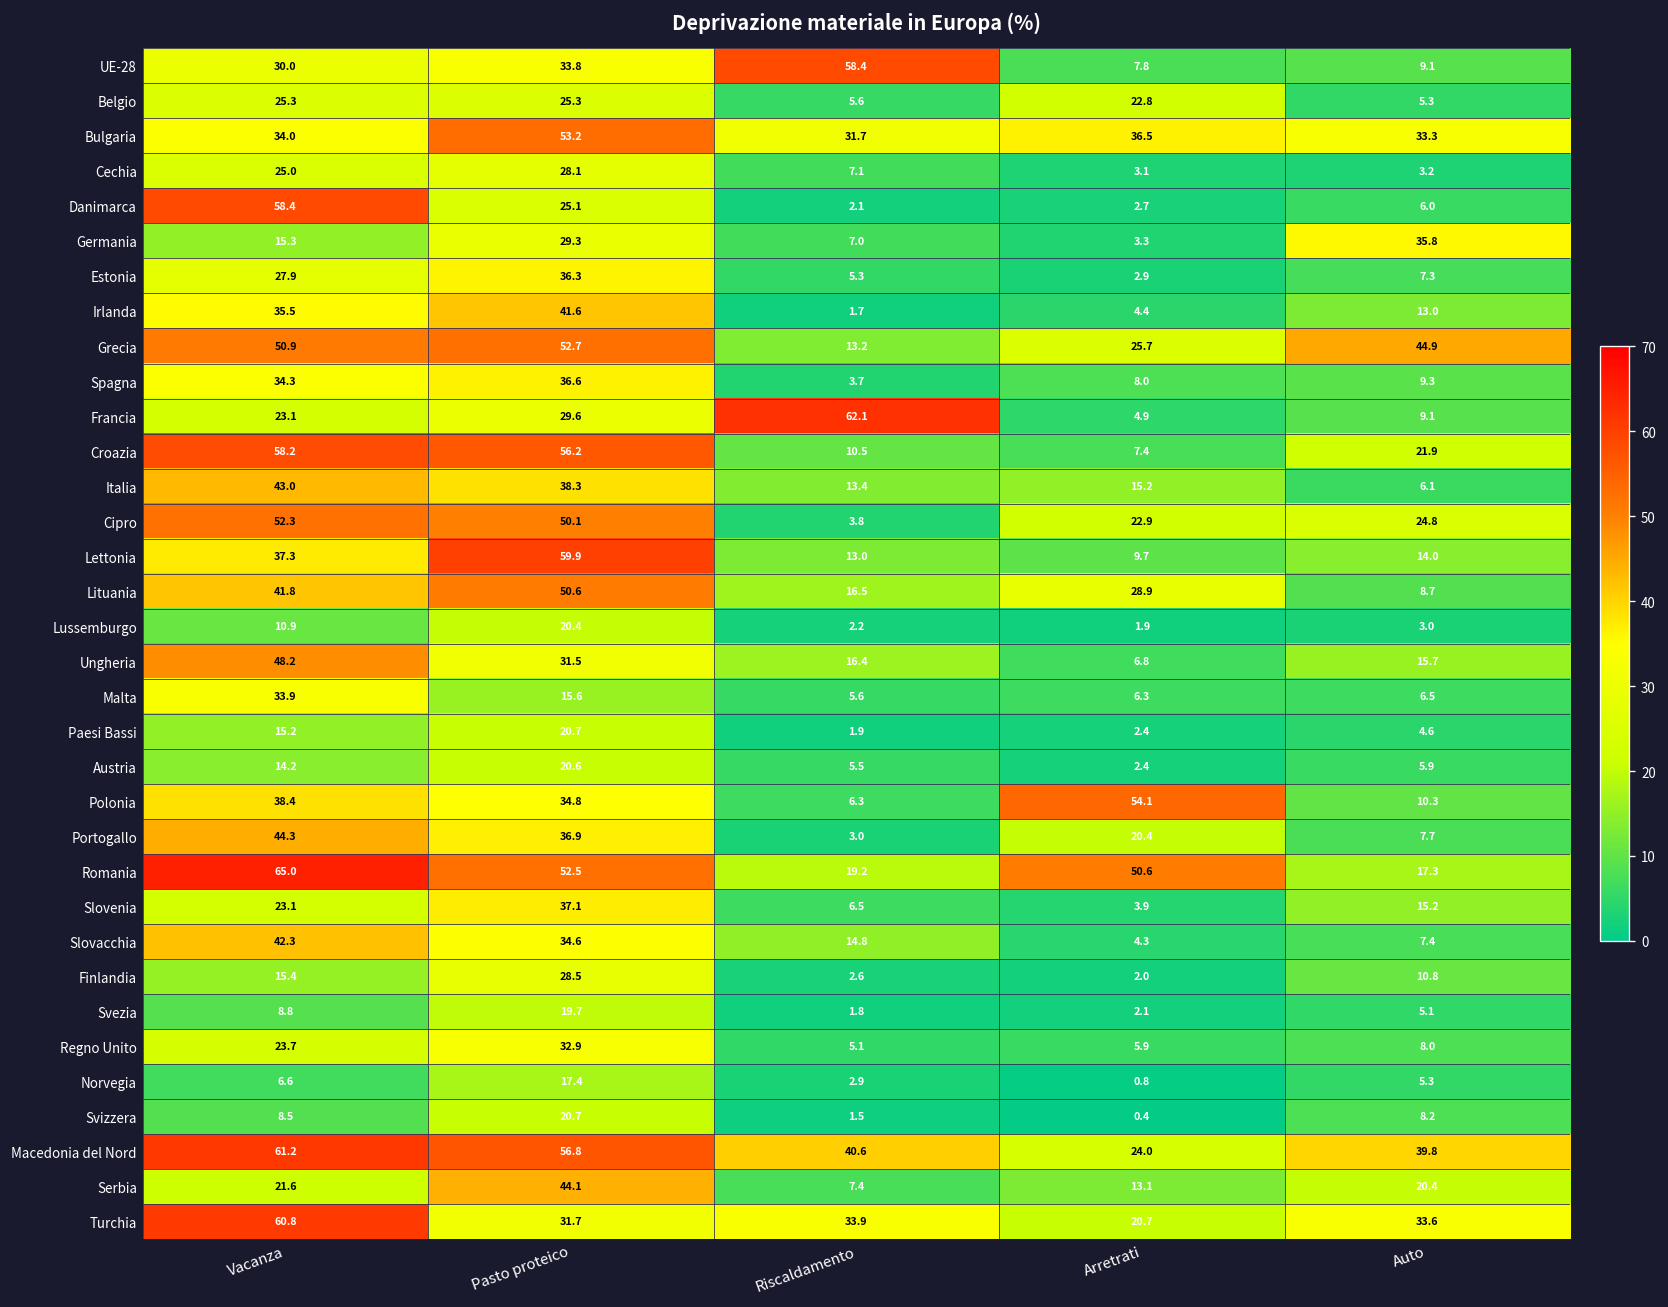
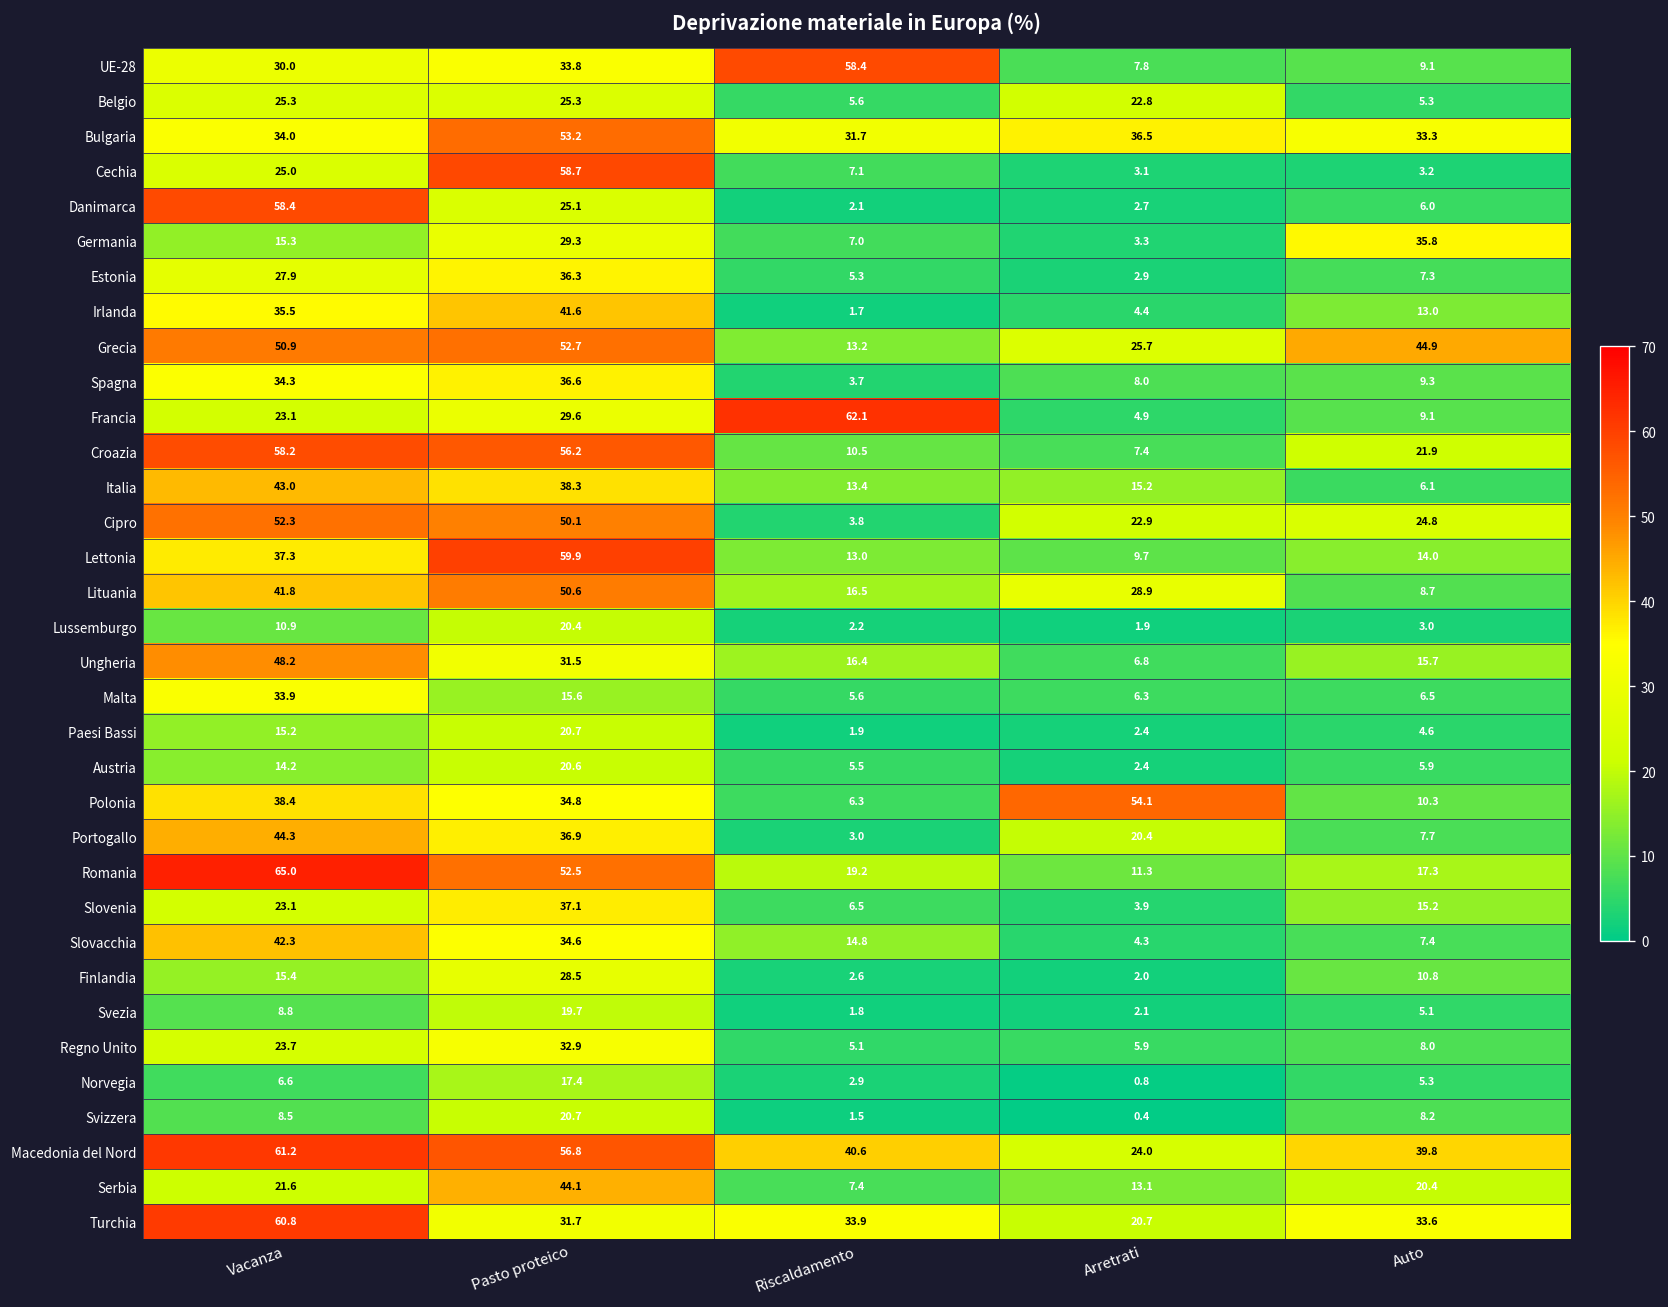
  {
    "UE-28": {
      "Vacanza": 30.0,
      "Pasto proteico": 33.8,
      "Riscaldamento": 58.4,
      "Arretrati": 7.8,
      "Auto": 9.1
    },
    "Belgio": {
      "Vacanza": 25.3,
      "Pasto proteico": 25.3,
      "Riscaldamento": 5.6,
      "Arretrati": 22.8,
      "Auto": 5.3
    },
    "Bulgaria": {
      "Vacanza": 34.0,
      "Pasto proteico": 53.2,
      "Riscaldamento": 31.7,
      "Arretrati": 36.5,
      "Auto": 33.3
    },
    "Cechia": {
      "Vacanza": 25.0,
-     "Pasto proteico": 28.1,
+     "Pasto proteico": 58.7,
      "Riscaldamento": 7.1,
      "Arretrati": 3.1,
      "Auto": 3.2
    },
    "Danimarca": {
      "Vacanza": 58.4,
      "Pasto proteico": 25.1,
      "Riscaldamento": 2.1,
      "Arretrati": 2.7,
      "Auto": 6.0
    },
    "Germania": {
      "Vacanza": 15.3,
      "Pasto proteico": 29.3,
      "Riscaldamento": 7.0,
      "Arretrati": 3.3,
      "Auto": 35.8
    },
    "Estonia": {
      "Vacanza": 27.9,
      "Pasto proteico": 36.3,
      "Riscaldamento": 5.3,
      "Arretrati": 2.9,
      "Auto": 7.3
    },
    "Irlanda": {
      "Vacanza": 35.5,
      "Pasto proteico": 41.6,
      "Riscaldamento": 1.7,
      "Arretrati": 4.4,
      "Auto": 13.0
    },
    "Grecia": {
      "Vacanza": 50.9,
      "Pasto proteico": 52.7,
      "Riscaldamento": 13.2,
      "Arretrati": 25.7,
      "Auto": 44.9
    },
    "Spagna": {
      "Vacanza": 34.3,
      "Pasto proteico": 36.6,
      "Riscaldamento": 3.7,
      "Arretrati": 8.0,
      "Auto": 9.3
    },
    "Francia": {
      "Vacanza": 23.1,
      "Pasto proteico": 29.6,
      "Riscaldamento": 62.1,
      "Arretrati": 4.9,
      "Auto": 9.1
    },
    "Croazia": {
      "Vacanza": 58.2,
      "Pasto proteico": 56.2,
      "Riscaldamento": 10.5,
      "Arretrati": 7.4,
      "Auto": 21.9
    },
    "Italia": {
      "Vacanza": 43.0,
      "Pasto proteico": 38.3,
      "Riscaldamento": 13.4,
      "Arretrati": 15.2,
      "Auto": 6.1
    },
    "Cipro": {
      "Vacanza": 52.3,
      "Pasto proteico": 50.1,
      "Riscaldamento": 3.8,
      "Arretrati": 22.9,
      "Auto": 24.8
    },
    "Lettonia": {
      "Vacanza": 37.3,
      "Pasto proteico": 59.9,
      "Riscaldamento": 13.0,
      "Arretrati": 9.7,
      "Auto": 14.0
    },
    "Lituania": {
      "Vacanza": 41.8,
      "Pasto proteico": 50.6,
      "Riscaldamento": 16.5,
      "Arretrati": 28.9,
      "Auto": 8.7
    },
    "Lussemburgo": {
      "Vacanza": 10.9,
      "Pasto proteico": 20.4,
      "Riscaldamento": 2.2,
      "Arretrati": 1.9,
      "Auto": 3.0
    },
    "Ungheria": {
      "Vacanza": 48.2,
      "Pasto proteico": 31.5,
      "Riscaldamento": 16.4,
      "Arretrati": 6.8,
      "Auto": 15.7
    },
    "Malta": {
      "Vacanza": 33.9,
      "Pasto proteico": 15.6,
      "Riscaldamento": 5.6,
      "Arretrati": 6.3,
      "Auto": 6.5
    },
    "Paesi Bassi": {
      "Vacanza": 15.2,
      "Pasto proteico": 20.7,
      "Riscaldamento": 1.9,
      "Arretrati": 2.4,
      "Auto": 4.6
    },
    "Austria": {
      "Vacanza": 14.2,
      "Pasto proteico": 20.6,
      "Riscaldamento": 5.5,
      "Arretrati": 2.4,
      "Auto": 5.9
    },
    "Polonia": {
      "Vacanza": 38.4,
      "Pasto proteico": 34.8,
      "Riscaldamento": 6.3,
      "Arretrati": 54.1,
      "Auto": 10.3
    },
    "Portogallo": {
      "Vacanza": 44.3,
      "Pasto proteico": 36.9,
      "Riscaldamento": 3.0,
      "Arretrati": 20.4,
      "Auto": 7.7
    },
    "Romania": {
      "Vacanza": 65.0,
      "Pasto proteico": 52.5,
      "Riscaldamento": 19.2,
-     "Arretrati": 50.6,
+     "Arretrati": 11.3,
      "Auto": 17.3
    },
    "Slovenia": {
      "Vacanza": 23.1,
      "Pasto proteico": 37.1,
      "Riscaldamento": 6.5,
      "Arretrati": 3.9,
      "Auto": 15.2
    },
    "Slovacchia": {
      "Vacanza": 42.3,
      "Pasto proteico": 34.6,
      "Riscaldamento": 14.8,
      "Arretrati": 4.3,
      "Auto": 7.4
    },
    "Finlandia": {
      "Vacanza": 15.4,
      "Pasto proteico": 28.5,
      "Riscaldamento": 2.6,
      "Arretrati": 2.0,
      "Auto": 10.8
    },
    "Svezia": {
      "Vacanza": 8.8,
      "Pasto proteico": 19.7,
      "Riscaldamento": 1.8,
      "Arretrati": 2.1,
      "Auto": 5.1
    },
    "Regno Unito": {
      "Vacanza": 23.7,
      "Pasto proteico": 32.9,
      "Riscaldamento": 5.1,
      "Arretrati": 5.9,
      "Auto": 8.0
    },
    "Norvegia": {
      "Vacanza": 6.6,
      "Pasto proteico": 17.4,
      "Riscaldamento": 2.9,
      "Arretrati": 0.8,
      "Auto": 5.3
    },
    "Svizzera": {
      "Vacanza": 8.5,
      "Pasto proteico": 20.7,
      "Riscaldamento": 1.5,
      "Arretrati": 0.4,
      "Auto": 8.2
    },
    "Macedonia del Nord": {
      "Vacanza": 61.2,
      "Pasto proteico": 56.8,
      "Riscaldamento": 40.6,
      "Arretrati": 24.0,
      "Auto": 39.8
    },
    "Serbia": {
      "Vacanza": 21.6,
      "Pasto proteico": 44.1,
      "Riscaldamento": 7.4,
      "Arretrati": 13.1,
      "Auto": 20.4
    },
    "Turchia": {
      "Vacanza": 60.8,
      "Pasto proteico": 31.7,
      "Riscaldamento": 33.9,
      "Arretrati": 20.7,
      "Auto": 33.6
    }
  }
